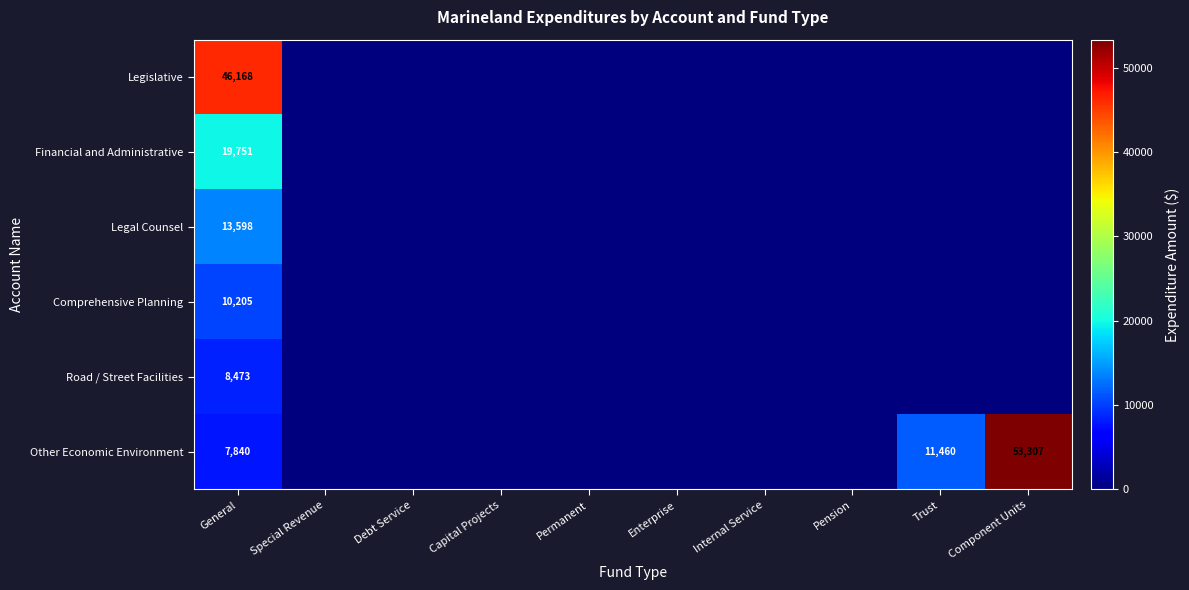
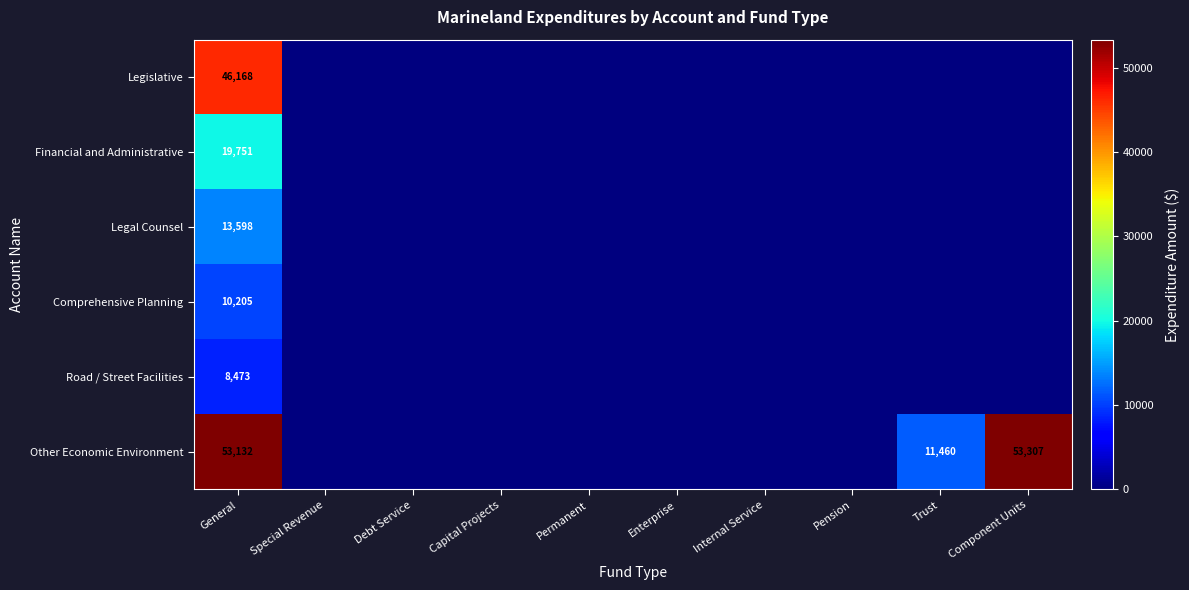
  {
    "Legislative": {
      "General": "46,168"
    },
    "Financial and Administrative": {
      "General": "19,751"
    },
    "Legal Counsel": {
      "General": "13,598"
    },
    "Comprehensive Planning": {
      "General": "10,205"
    },
    "Road / Street Facilities": {
      "General": "8,473"
    },
    "Other Economic Environment": {
-     "General": "7,840",
+     "General": "53,132",
      "Trust": "11,460",
      "Component Units": "53,307"
    }
  }
